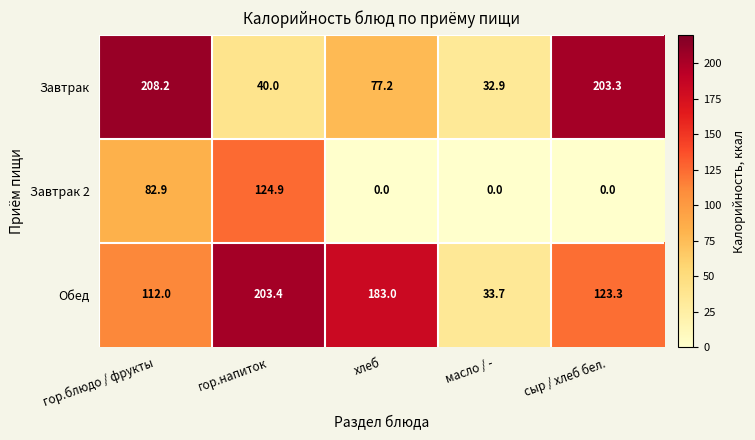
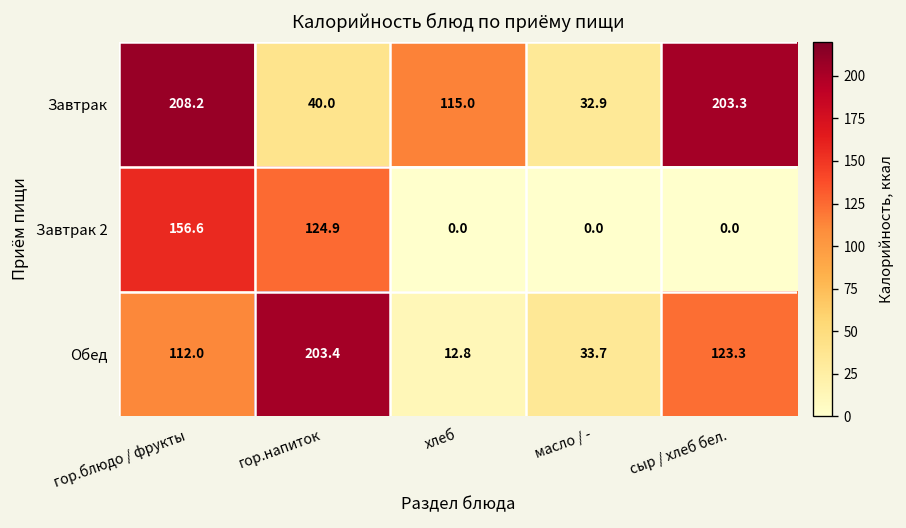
  {
    "Завтрак": {
      "гор.блюдо / фрукты": 208.2,
      "гор.напиток": 40.0,
-     "хлеб": 77.2,
+     "хлеб": 115.0,
      "масло / -": 32.9,
      "сыр / хлеб бел.": 203.3
    },
    "Завтрак 2": {
-     "гор.блюдо / фрукты": 82.9,
+     "гор.блюдо / фрукты": 156.6,
      "гор.напиток": 124.9,
      "хлеб": 0.0,
      "масло / -": 0.0,
      "сыр / хлеб бел.": 0.0
    },
    "Обед": {
      "гор.блюдо / фрукты": 112.0,
      "гор.напиток": 203.4,
-     "хлеб": 183.0,
+     "хлеб": 12.8,
      "масло / -": 33.7,
      "сыр / хлеб бел.": 123.3
    }
  }
